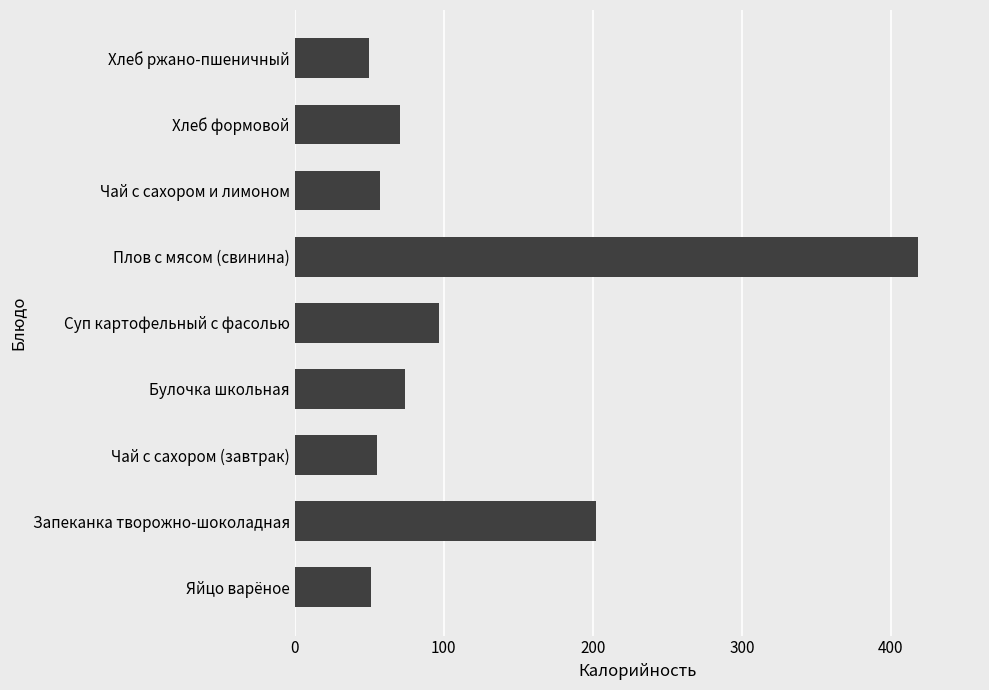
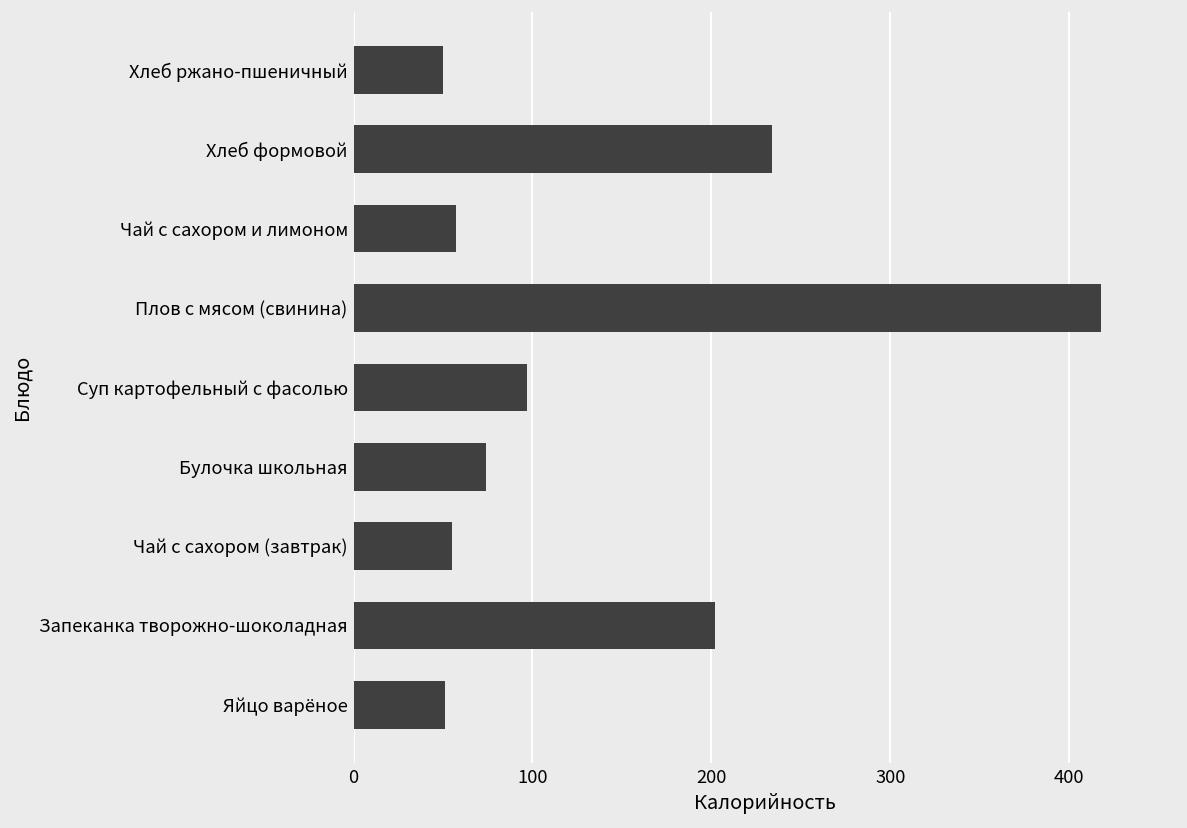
  {
    "Хлеб ржано-пшеничный": 50,
-   "Хлеб формовой": 71,
+   "Хлеб формовой": 234,
    "Чай с сахором и лимоном": 57,
    "Плов с мясом (свинина)": 418,
    "Суп картофельный с фасолью": 97,
    "Булочка школьная": 74,
    "Чай с сахором (завтрак)": 55,
    "Запеканка творожно-шоколадная": 202,
    "Яйцо варёное": 51
  }
